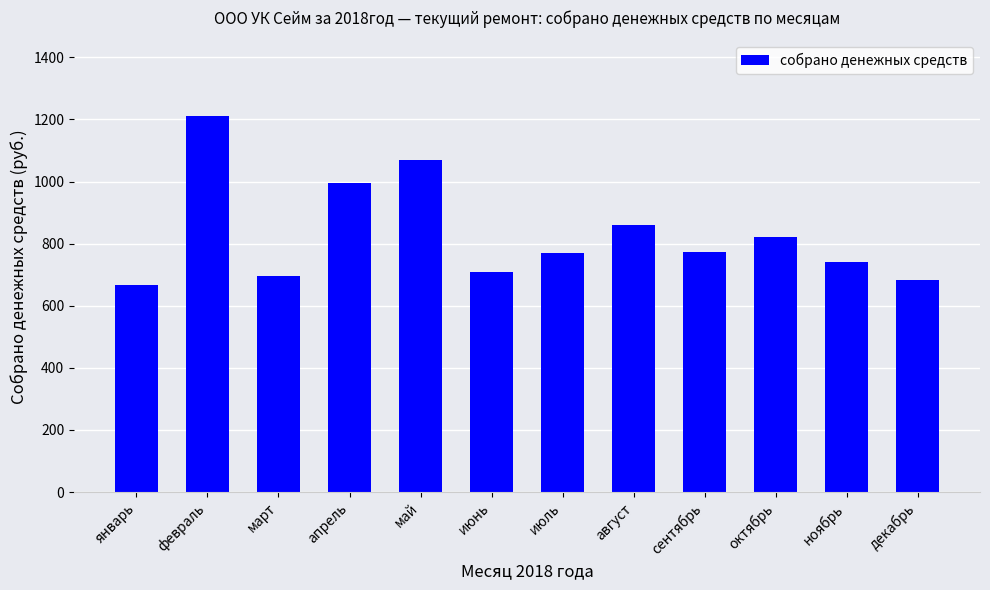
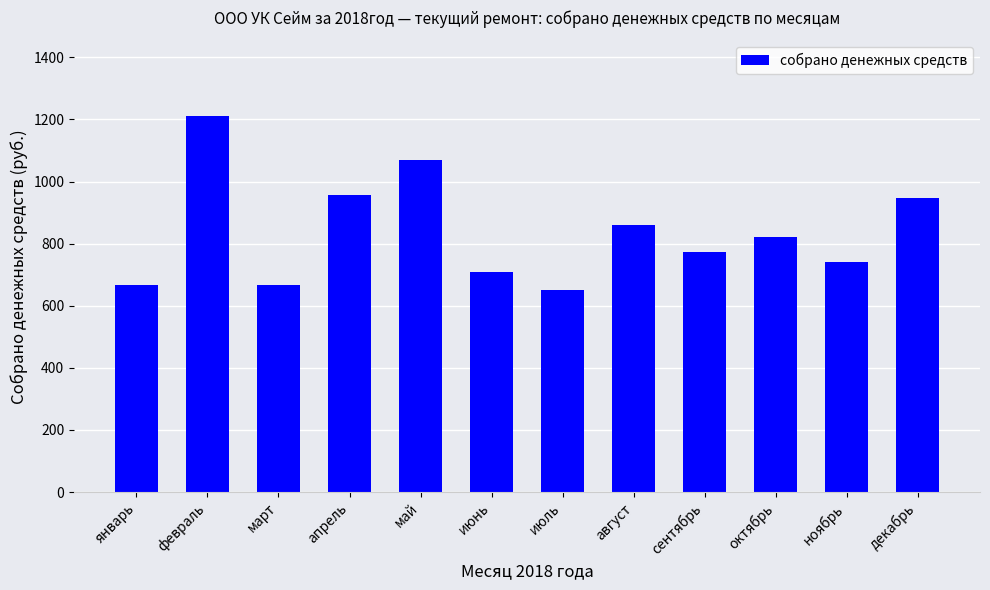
  {
    "январь": 670,
    "февраль": 1210,
-   "март": 700,
-   "апрель": 1000,
+   "март": 670,
+   "апрель": 960,
    "май": 1070,
    "июнь": 710,
-   "июль": 770,
+   "июль": 650,
    "август": 860,
    "сентябрь": 770,
    "октябрь": 820,
    "ноябрь": 740,
-   "декабрь": 680
+   "декабрь": 950
  }
